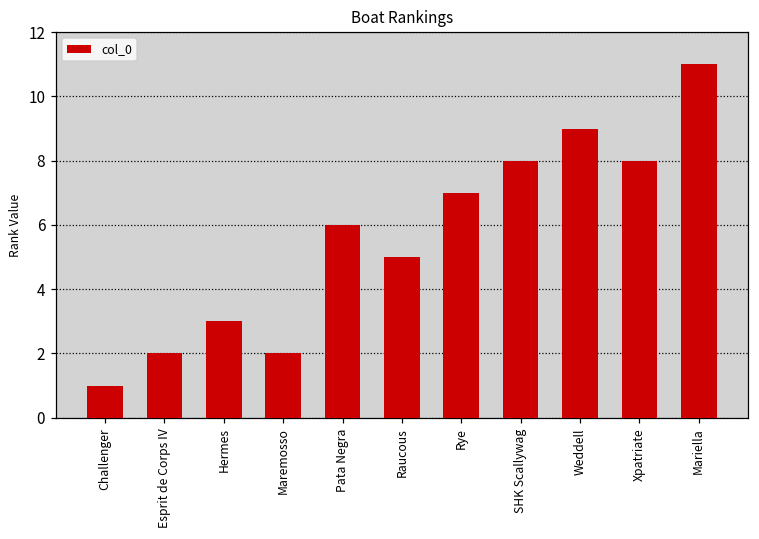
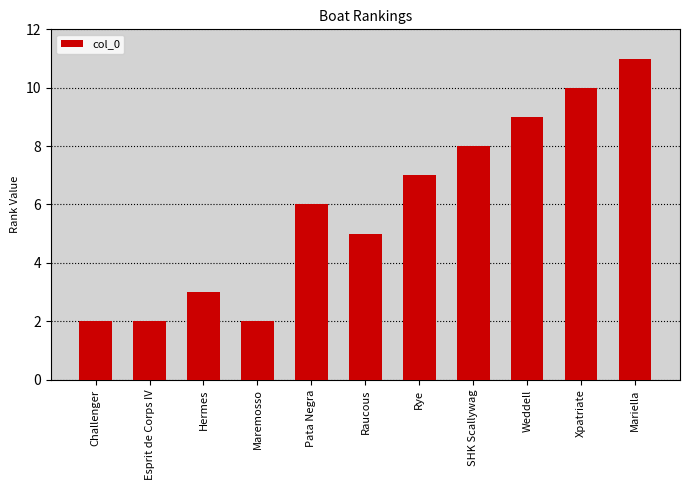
  {
-   "Challenger": 1,
+   "Challenger": 2,
    "Esprit de Corps IV": 2,
    "Hermes": 3,
    "Maremosso": 2,
    "Pata Negra": 6,
    "Raucous": 5,
    "Rye": 7,
    "SHK Scallywag": 8,
    "Weddell": 9,
-   "Xpatriate": 8,
+   "Xpatriate": 10,
    "Mariella": 11
  }
